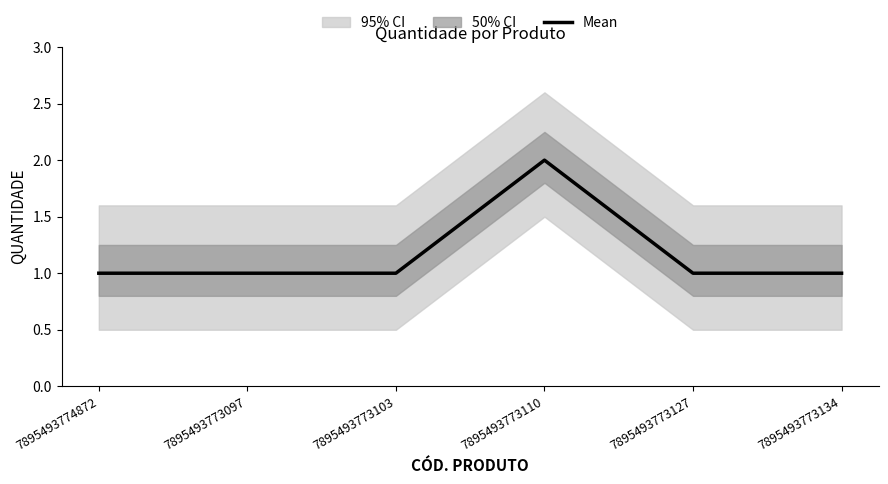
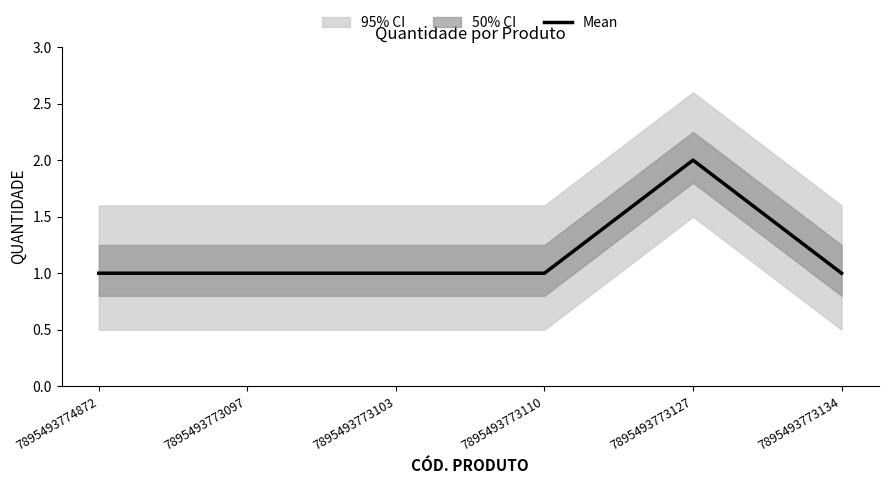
  {
    "Mean": {
      "7895493774872": 1,
      "7895493773097": 1,
      "7895493773103": 1,
-     "7895493773110": 2,
-     "7895493773127": 1,
+     "7895493773110": 1,
+     "7895493773127": 2,
      "7895493773134": 1
    }
  }
